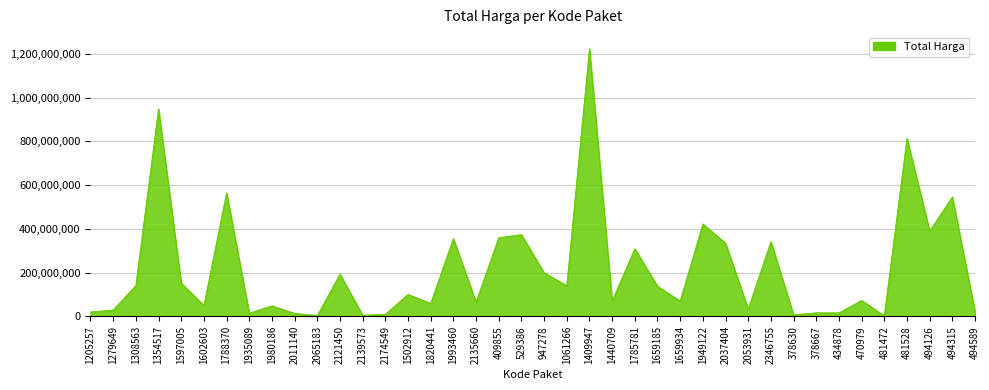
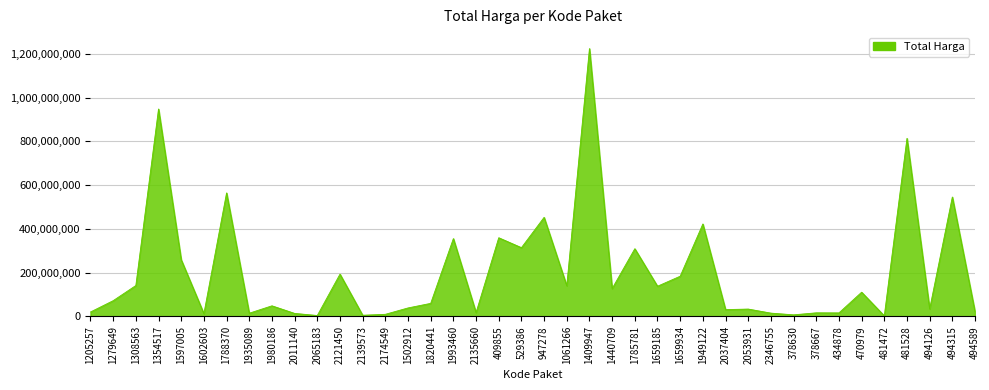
  {
    "1205257": "20,000,000",
-   "1279649": "30,000,000",
+   "1279649": "70,000,000",
    "1308563": "140,000,000",
    "1354517": "950,000,000",
-   "1597005": "150,000,000",
-   "1602603": "50,000,000",
+   "1597005": "260,000,000",
+   "1602603": "10,000,000",
    "1788370": "560,000,000",
    "1935089": "10,000,000",
    "1980186": "50,000,000",
    "2011140": "10,000,000",
    "2065183": "0",
    "2121450": "190,000,000",
    "2139573": "10,000,000",
    "2174549": "10,000,000",
-   "1502912": "100,000,000",
+   "1502912": "40,000,000",
    "1820441": "60,000,000",
    "1993460": "360,000,000",
-   "2135660": "70,000,000",
+   "2135660": "20,000,000",
    "409855": "360,000,000",
-   "529386": "370,000,000",
-   "947278": "200,000,000",
+   "529386": "310,000,000",
+   "947278": "450,000,000",
    "1061266": "140,000,000",
    "1409947": "1,220,000,000",
-   "1440709": "70,000,000",
+   "1440709": "130,000,000",
    "1785781": "310,000,000",
    "1659185": "140,000,000",
-   "1659934": "70,000,000",
+   "1659934": "180,000,000",
    "1949122": "420,000,000",
-   "2037404": "330,000,000",
+   "2037404": "30,000,000",
    "2053931": "30,000,000",
-   "2346755": "340,000,000",
+   "2346755": "10,000,000",
    "378630": "10,000,000",
    "378667": "20,000,000",
    "434878": "20,000,000",
-   "470979": "70,000,000",
+   "470979": "110,000,000",
    "481472": "0",
    "481528": "810,000,000",
-   "494126": "390,000,000",
+   "494126": "30,000,000",
    "494315": "550,000,000",
    "494589": "20,000,000"
  }
